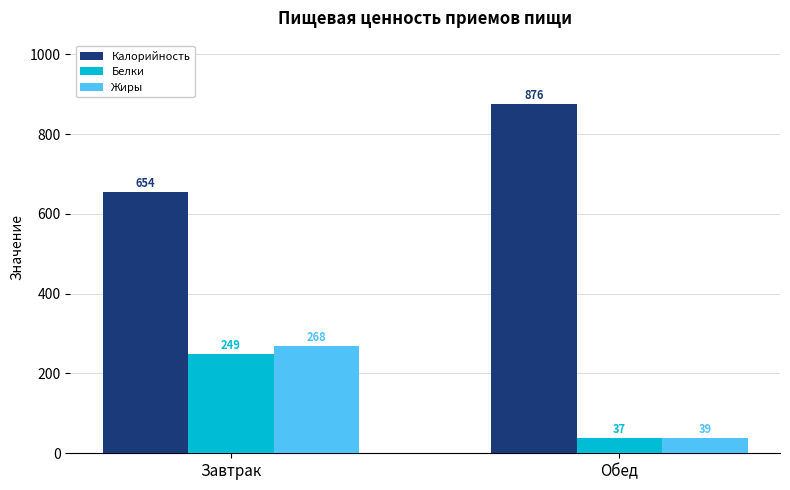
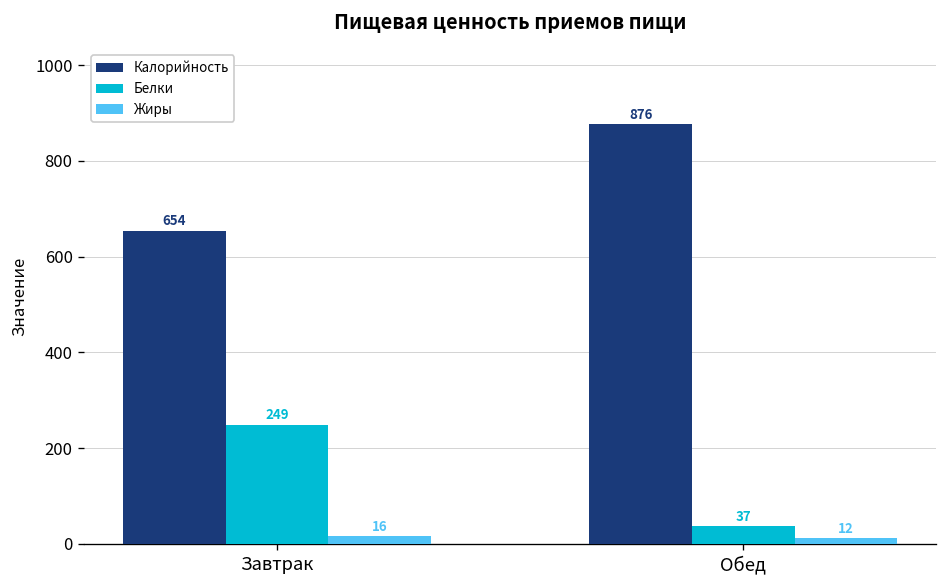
  {
    "Калорийность": {
      "Завтрак": 654,
      "Обед": 876
    },
    "Белки": {
      "Завтрак": 249,
      "Обед": 37
    },
    "Жиры": {
-     "Завтрак": 268,
-     "Обед": 39
+     "Завтрак": 16,
+     "Обед": 12
    }
  }
